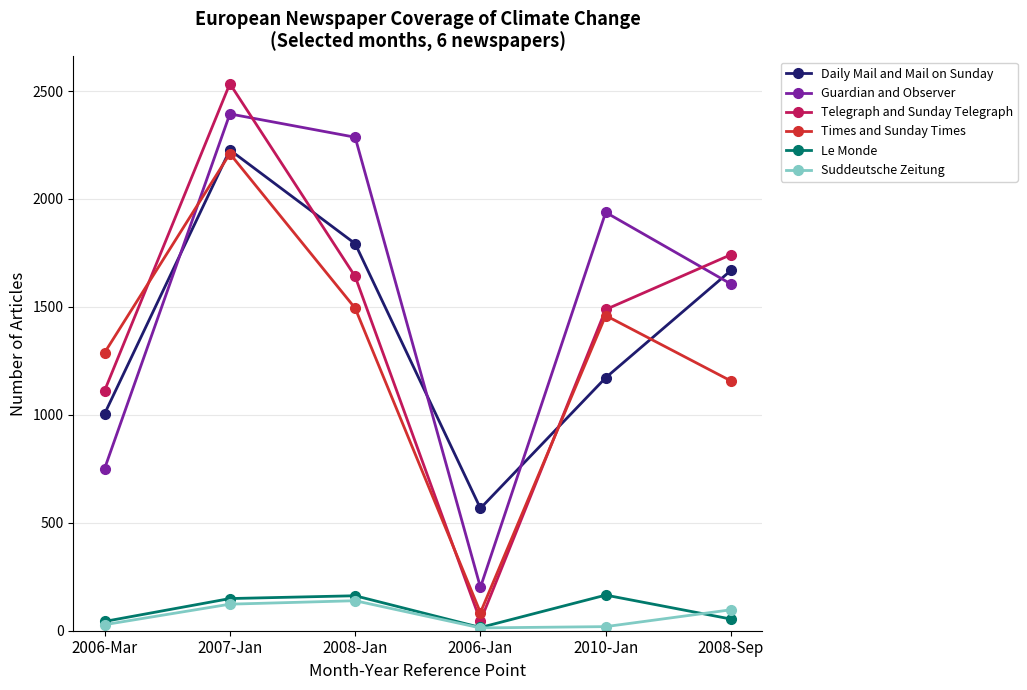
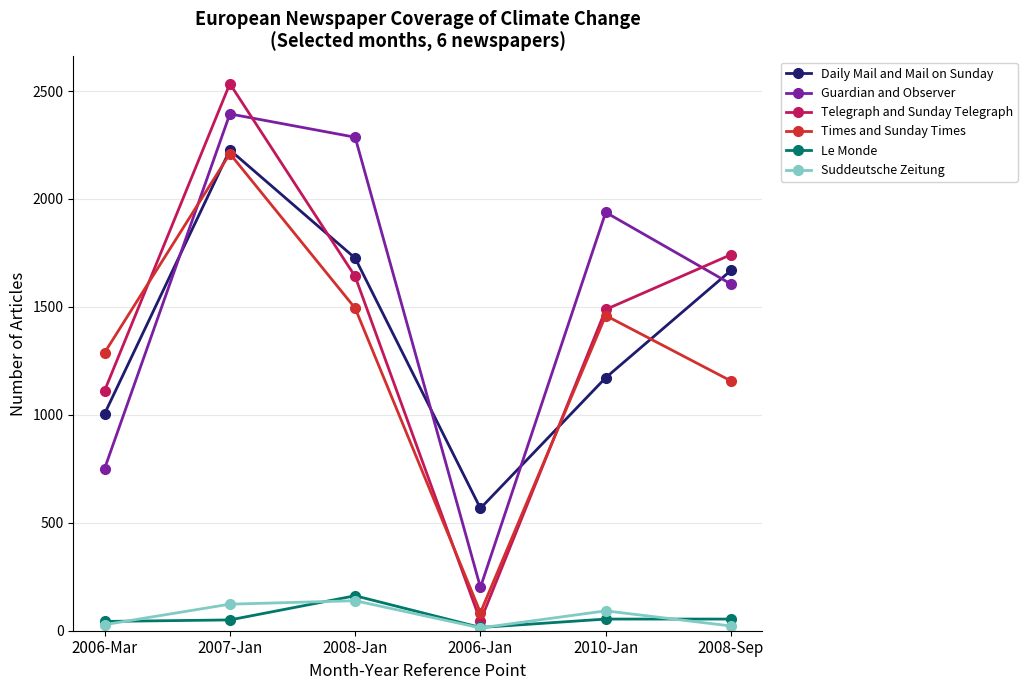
  {
    "Daily Mail and Mail on Sunday": {
      "2006-Mar": 1010,
      "2007-Jan": 2230,
-     "2008-Jan": 1790,
+     "2008-Jan": 1730,
      "2006-Jan": 570,
      "2010-Jan": 1170,
      "2008-Sep": 1670
    },
    "Guardian and Observer": {
      "2006-Mar": 750,
      "2007-Jan": 2390,
      "2008-Jan": 2290,
      "2006-Jan": 200,
      "2010-Jan": 1940,
      "2008-Sep": 1610
    },
    "Le Monde": {
      "2006-Mar": 40,
-     "2007-Jan": 150,
+     "2007-Jan": 50,
      "2008-Jan": 160,
-     "2010-Jan": 170,
+     "2010-Jan": 50,
      "2008-Sep": 50
    },
    "Suddeutsche Zeitung": {
      "2006-Mar": 30,
      "2007-Jan": 120,
      "2008-Jan": 140,
-     "2010-Jan": 20,
-     "2008-Sep": 100
+     "2010-Jan": 90,
+     "2008-Sep": 20
    }
  }
